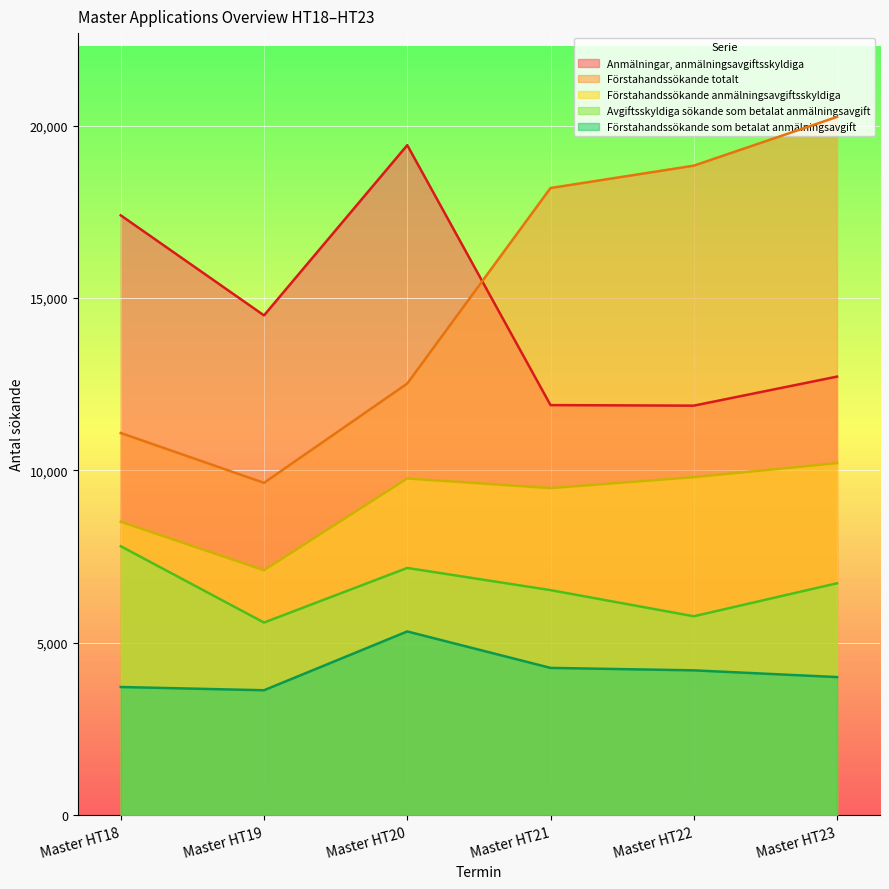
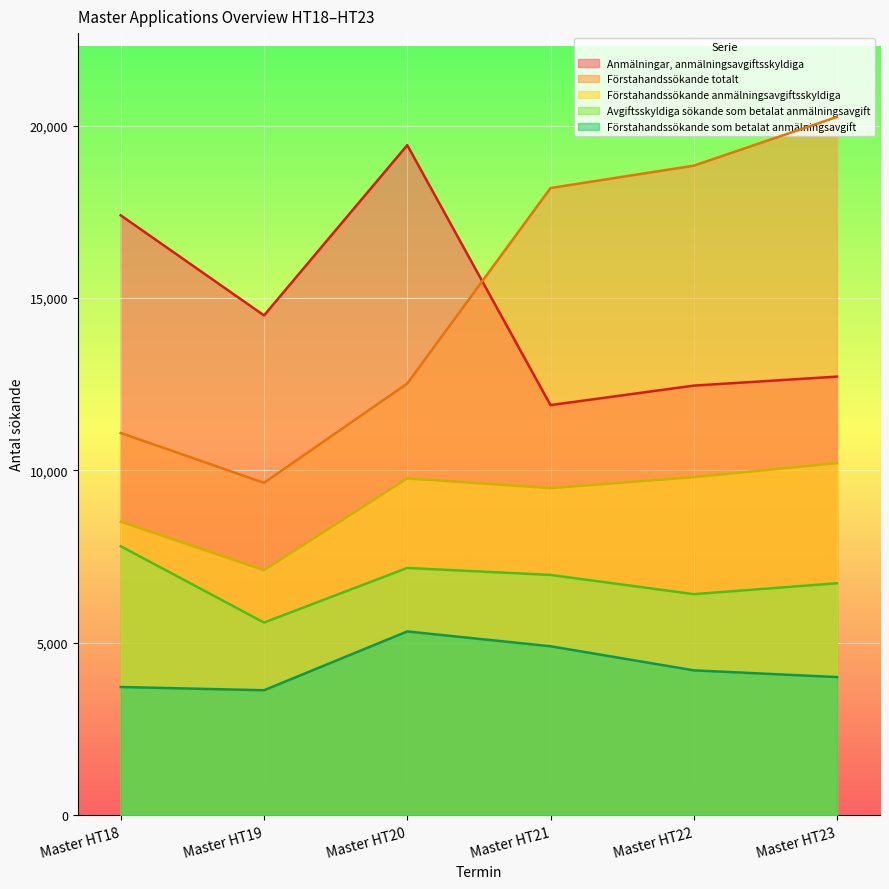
  {
    "Anmälningar, anmälningsavgiftsskyldiga": {
      "Master HT18": "17,400",
      "Master HT19": "14,500",
      "Master HT20": "19,400",
      "Master HT21": "11,900",
-     "Master HT22": "11,900",
+     "Master HT22": "12,500",
      "Master HT23": "12,700"
    },
    "Avgiftsskyldiga sökande som betalat anmälningsavgift": {
      "Master HT18": "7,800",
      "Master HT19": "5,600",
      "Master HT20": "7,200",
-     "Master HT21": "6,500",
-     "Master HT22": "5,800",
+     "Master HT21": "7,000",
+     "Master HT22": "6,400",
      "Master HT23": "6,700"
    },
    "Förstahandssökande som betalat anmälningsavgift": {
      "Master HT18": "3,700",
      "Master HT19": "3,600",
      "Master HT20": "5,300",
-     "Master HT21": "4,300",
+     "Master HT21": "4,900",
      "Master HT22": "4,200",
      "Master HT23": "4,000"
    }
  }
